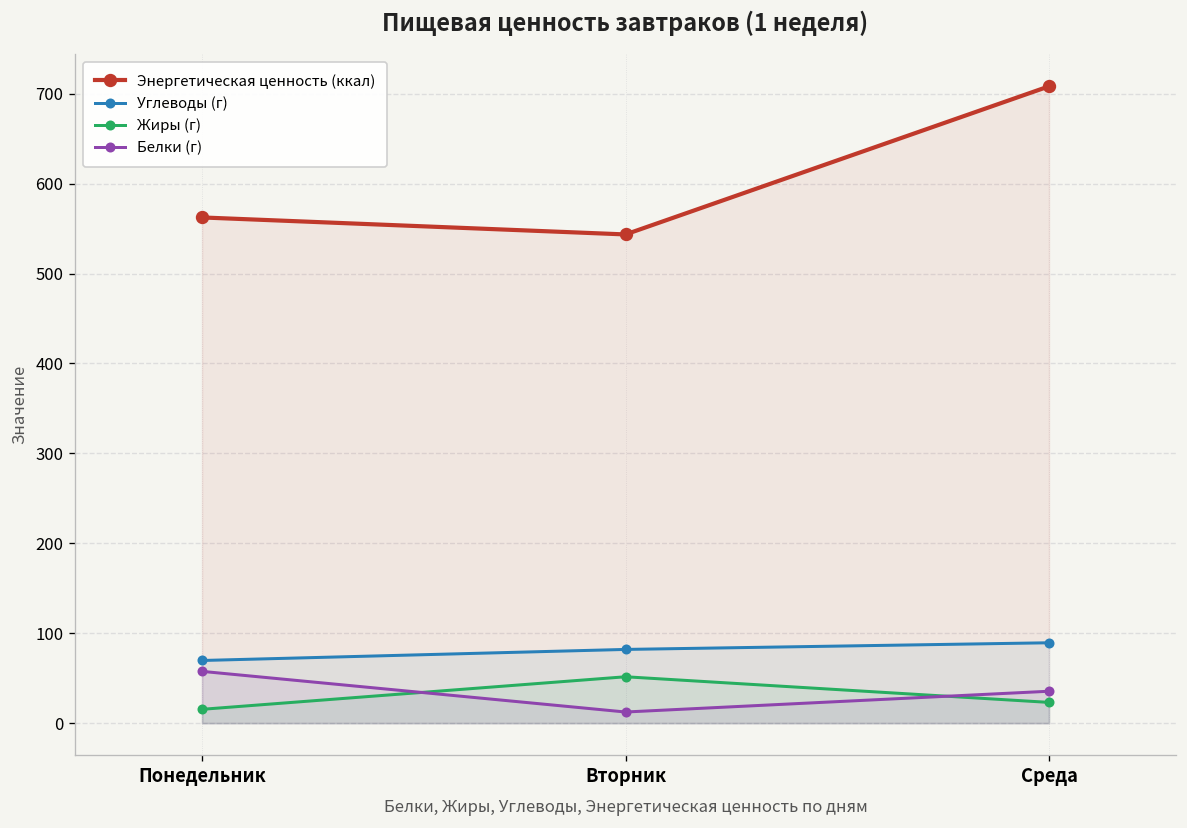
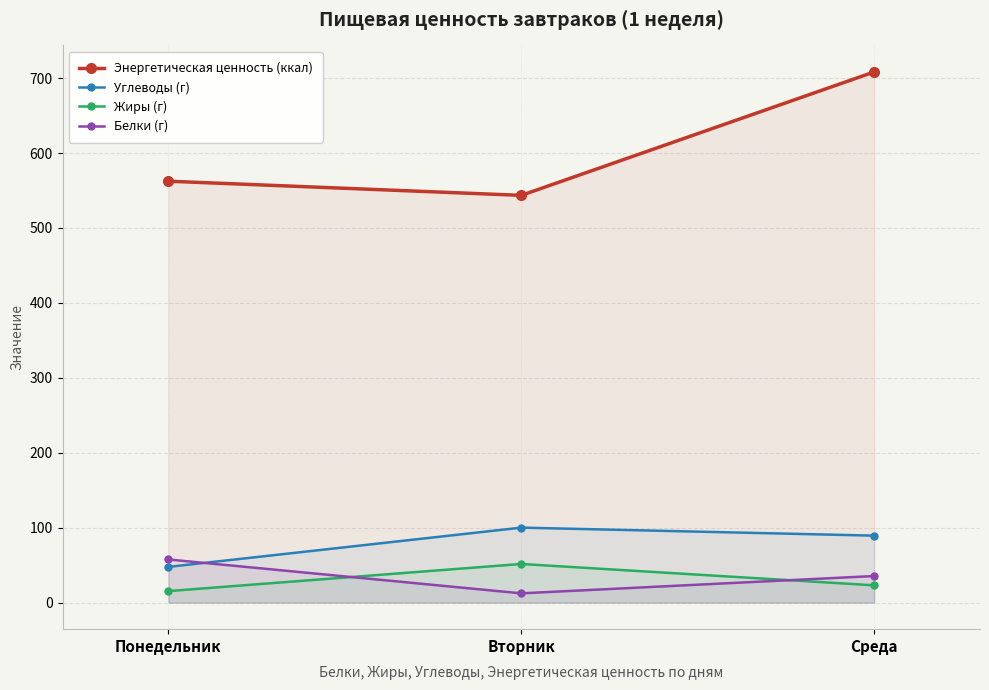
  {
    "Энергетическая ценность (ккал)": {
      "Понедельник": 560,
      "Вторник": 540,
      "Среда": 710
    },
    "Углеводы (г)": {
-     "Понедельник": 70,
-     "Вторник": 80,
+     "Понедельник": 50,
+     "Вторник": 100,
      "Среда": 90
    },
    "Жиры (г)": {
      "Понедельник": 20,
      "Вторник": 50,
      "Среда": 20
    },
    "Белки (г)": {
      "Понедельник": 60,
      "Вторник": 10,
      "Среда": 40
    }
  }
